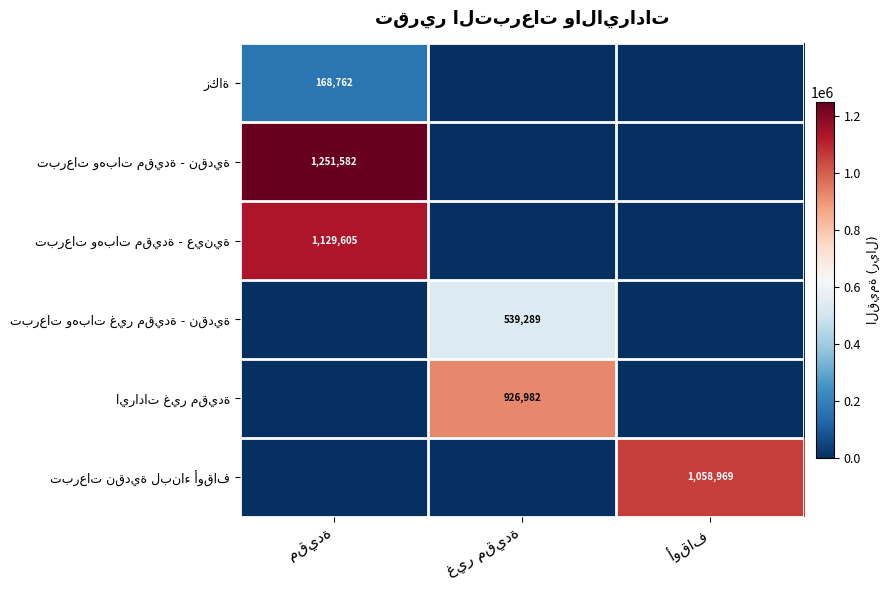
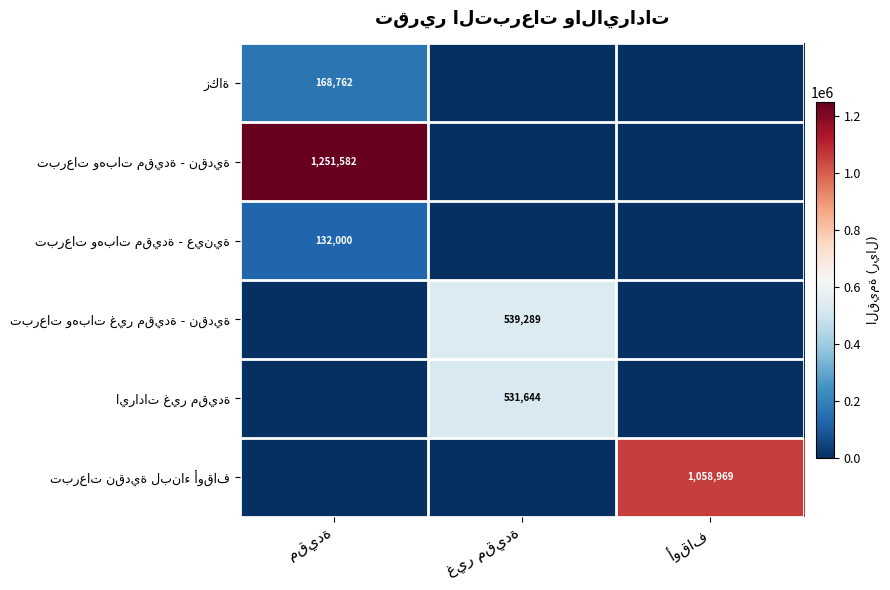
  {
    "زكاة": {
      "مقيدة": "168,762"
    },
    "تبرعات وهبات مقيدة - نقدية": {
      "مقيدة": "1,251,582"
    },
    "تبرعات وهبات مقيدة - عينية": {
-     "مقيدة": "1,129,605"
+     "مقيدة": "132,000"
    },
    "تبرعات وهبات غير مقيدة - نقدية": {
      "غير مقيدة": "539,289"
    },
    "ايرادات غير مقيدة": {
-     "غير مقيدة": "926,982"
+     "غير مقيدة": "531,644"
    },
    "تبرعات نقدية لبناء أوقاف": {
      "أوقاف": "1,058,969"
    }
  }
